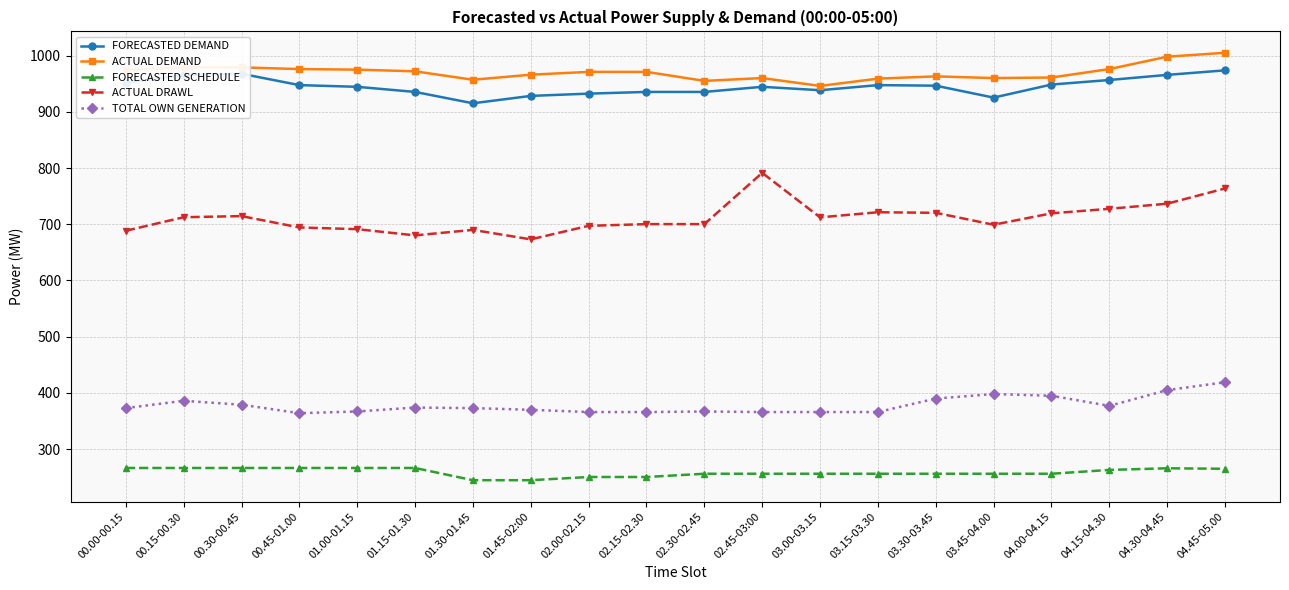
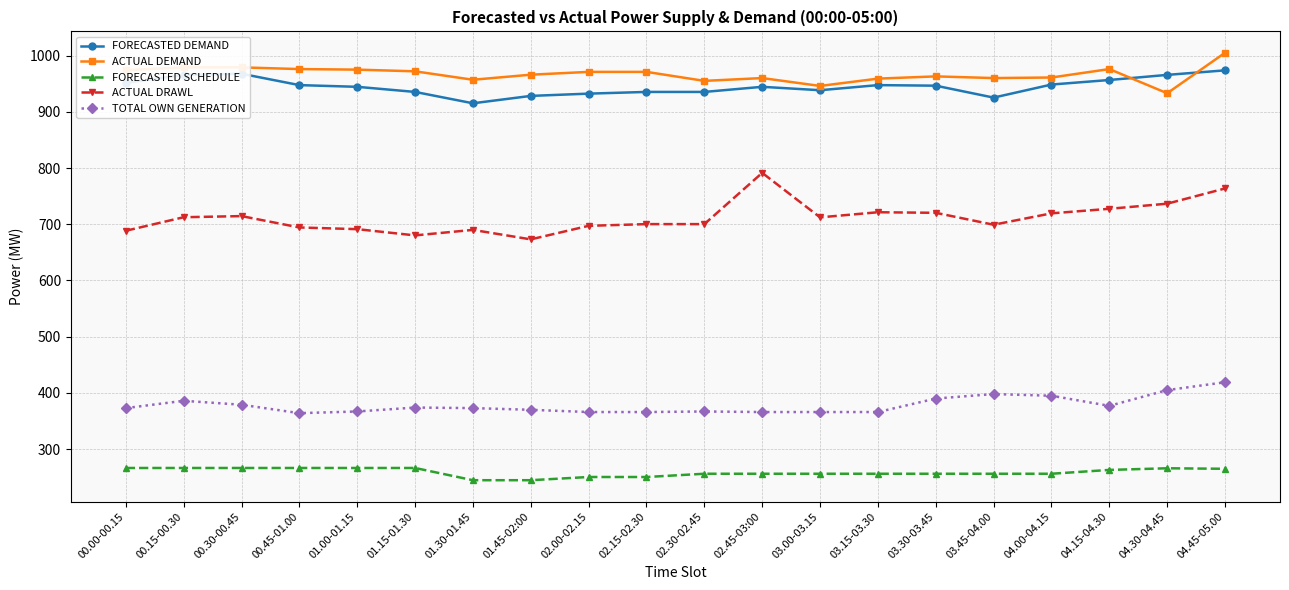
  {
    "FORECASTED DEMAND": {
      "00.45-01.00": 950,
      "01.00-01.15": 940,
      "01.15-01.30": 940,
      "01.30-01.45": 920,
      "01.45-02:00": 930,
      "02.00-02.15": 930,
      "02.15-02.30": 940,
      "02.30-02.45": 940,
      "02.45-03:00": 940,
      "03.00-03.15": 940,
      "03.15-03.30": 950,
      "03.30-03.45": 950,
      "03.45-04.00": 930,
      "04.00-04.15": 950,
      "04.15-04.30": 960,
      "04.30-04.45": 970,
      "04.45-05.00": 970
    },
    "ACTUAL DEMAND": {
      "00.45-01.00": 980,
      "01.00-01.15": 980,
      "01.15-01.30": 970,
      "01.30-01.45": 960,
      "01.45-02:00": 970,
      "02.00-02.15": 970,
      "02.15-02.30": 970,
      "02.30-02.45": 960,
      "02.45-03:00": 960,
      "03.00-03.15": 950,
      "03.15-03.30": 960,
      "03.30-03.45": 960,
      "03.45-04.00": 960,
      "04.00-04.15": 960,
      "04.15-04.30": 980,
-     "04.30-04.45": 1000,
+     "04.30-04.45": 930,
      "04.45-05.00": 1010
    },
    "FORECASTED SCHEDULE": {
      "00.00-00.15": 270,
      "00.15-00.30": 270,
      "00.30-00.45": 270,
      "00.45-01.00": 270,
      "01.00-01.15": 270,
      "01.15-01.30": 270,
      "01.30-01.45": 240,
      "01.45-02:00": 240,
      "02.00-02.15": 250,
      "02.15-02.30": 250,
      "02.30-02.45": 260,
      "02.45-03:00": 260,
      "03.00-03.15": 260,
      "03.15-03.30": 260,
      "03.30-03.45": 260,
      "03.45-04.00": 260,
      "04.00-04.15": 260,
      "04.15-04.30": 260,
      "04.30-04.45": 270,
      "04.45-05.00": 270
    },
    "ACTUAL DRAWL": {
      "00.00-00.15": 690,
      "00.15-00.30": 710,
      "00.30-00.45": 710,
      "00.45-01.00": 690,
      "01.00-01.15": 690,
      "01.15-01.30": 680,
      "01.30-01.45": 690,
      "01.45-02:00": 670,
      "02.00-02.15": 700,
      "02.15-02.30": 700,
      "02.30-02.45": 700,
      "02.45-03:00": 790,
      "03.00-03.15": 710,
      "03.15-03.30": 720,
      "03.30-03.45": 720,
      "03.45-04.00": 700,
      "04.00-04.15": 720,
      "04.15-04.30": 730,
      "04.30-04.45": 740,
      "04.45-05.00": 760
    },
    "TOTAL OWN GENERATION": {
      "00.00-00.15": 370,
      "00.15-00.30": 390,
      "00.30-00.45": 380,
      "00.45-01.00": 360,
      "01.00-01.15": 370,
      "01.15-01.30": 370,
      "01.30-01.45": 370,
      "01.45-02:00": 370,
      "02.00-02.15": 370,
      "02.15-02.30": 370,
      "02.30-02.45": 370,
      "02.45-03:00": 370,
      "03.00-03.15": 370,
      "03.15-03.30": 370,
      "03.30-03.45": 390,
      "03.45-04.00": 400,
      "04.00-04.15": 400,
      "04.15-04.30": 380,
      "04.30-04.45": 410,
      "04.45-05.00": 420
    }
  }
